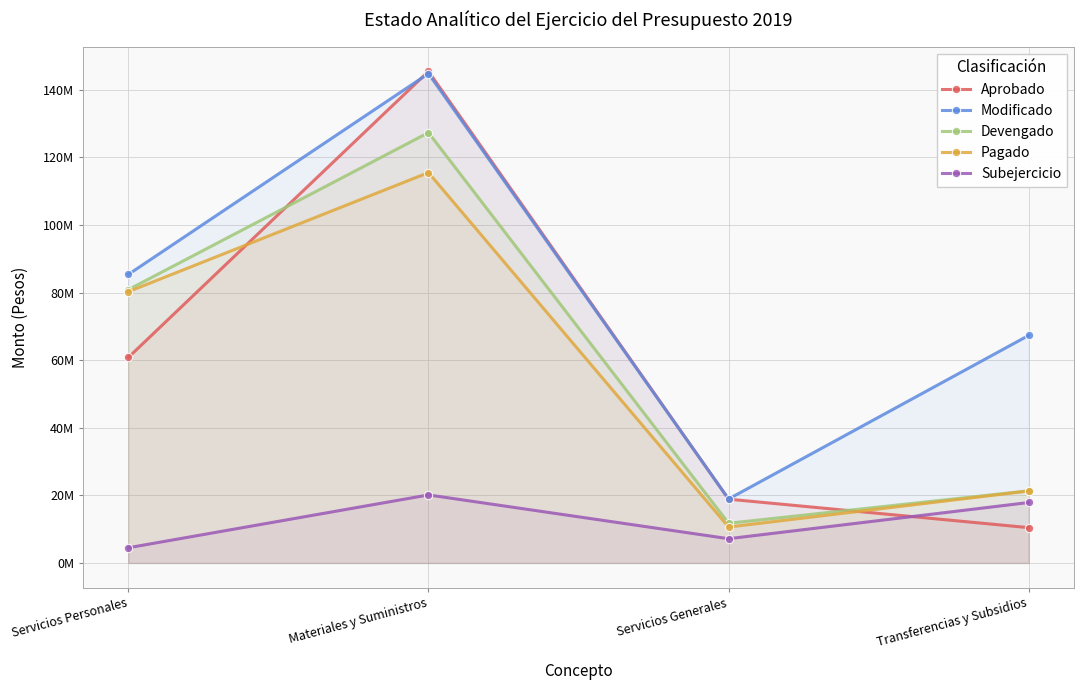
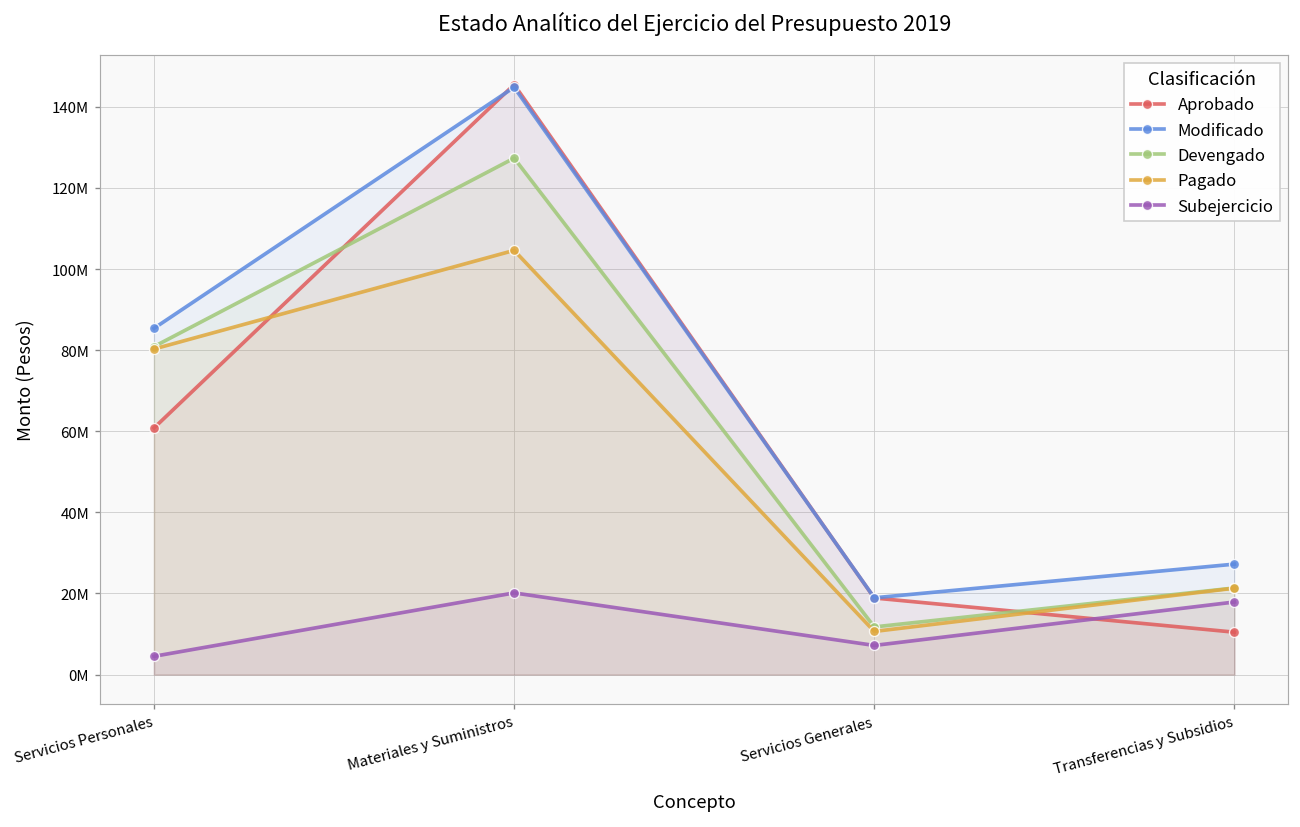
  {
    "Aprobado": {
      "Servicios Personales": 61000000,
      "Transferencias y Subsidios": 10000000
    },
    "Modificado": {
      "Servicios Personales": 85000000,
-     "Transferencias y Subsidios": 67000000
+     "Transferencias y Subsidios": 27000000
    },
    "Devengado": {
      "Materiales y Suministros": 127000000,
      "Servicios Generales": 12000000
    },
    "Pagado": {
-     "Materiales y Suministros": 116000000,
+     "Materiales y Suministros": 105000000,
      "Servicios Generales": 11000000
    },
    "Subejercicio": {
      "Servicios Personales": 4000000,
      "Materiales y Suministros": 20000000,
      "Servicios Generales": 7000000,
      "Transferencias y Subsidios": 18000000
    }
  }
